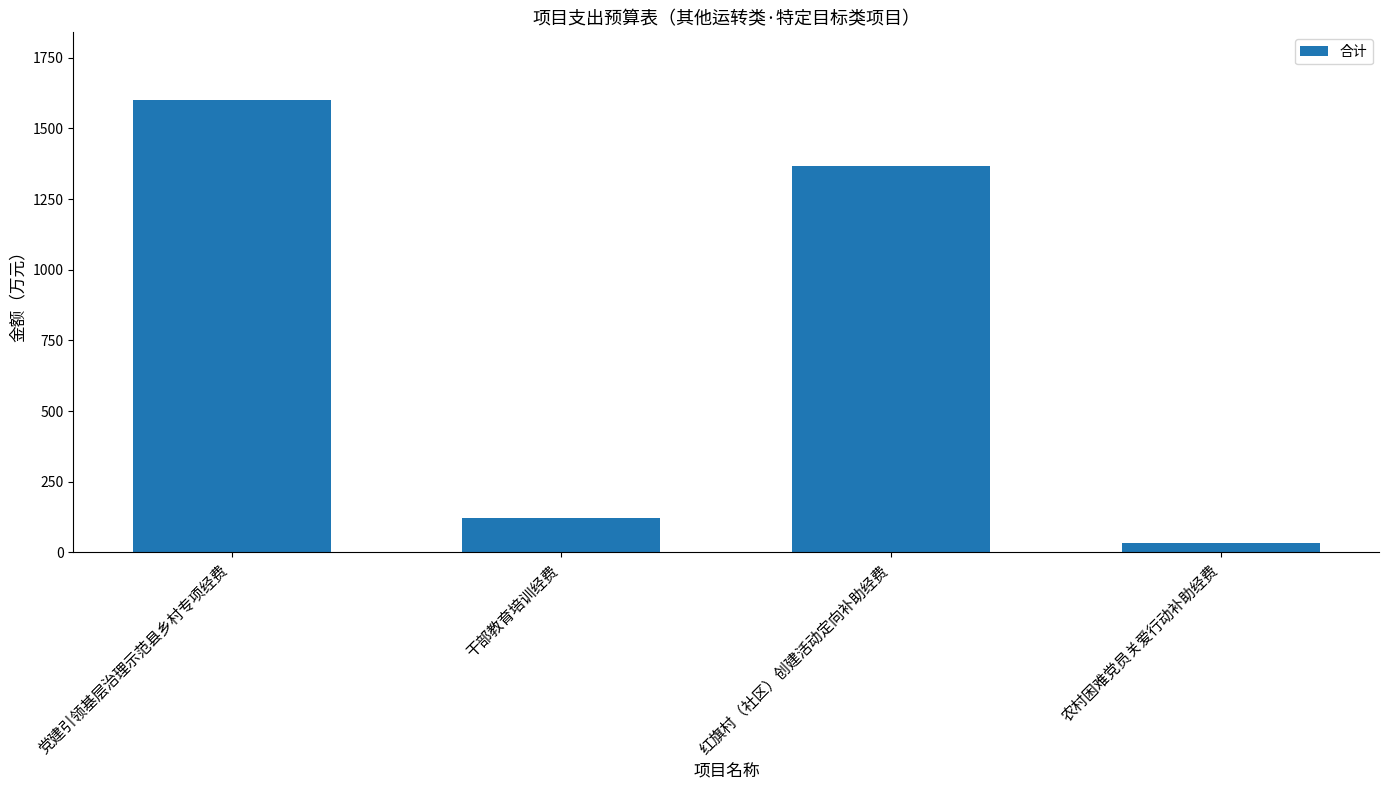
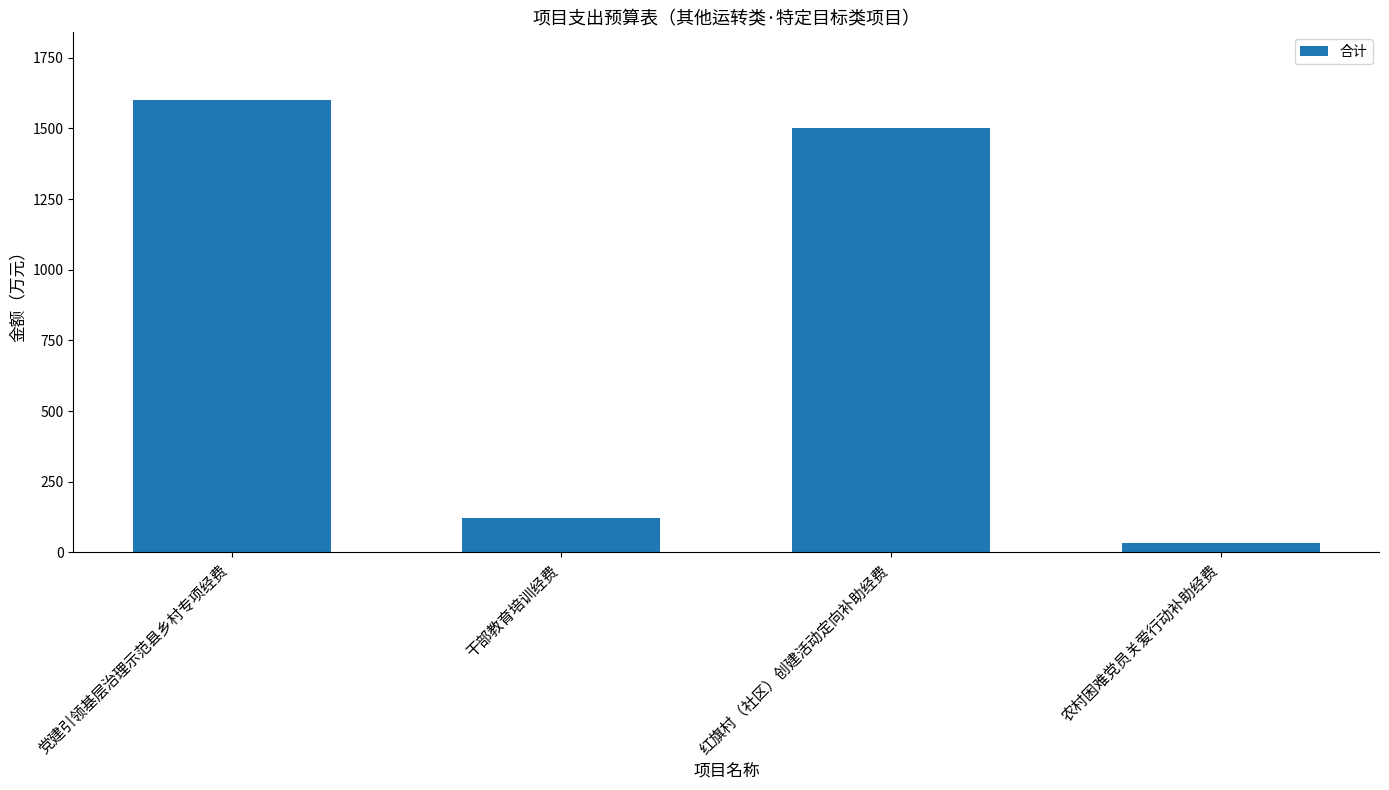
  {
    "党建引领基层治理示范县乡村专项经费": 1600,
    "干部教育培训经费": 120,
-   "红旗村（社区）创建活动定向补助经费": 1370,
+   "红旗村（社区）创建活动定向补助经费": 1500,
    "农村困难党员关爱行动补助经费": 30
  }
